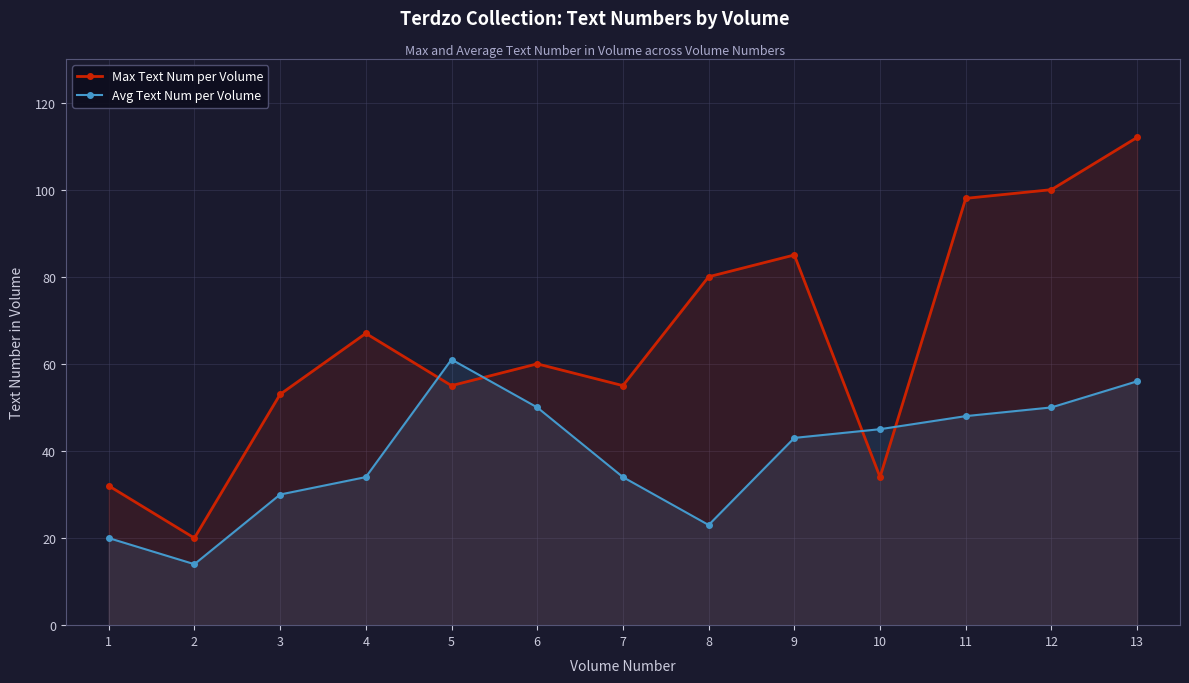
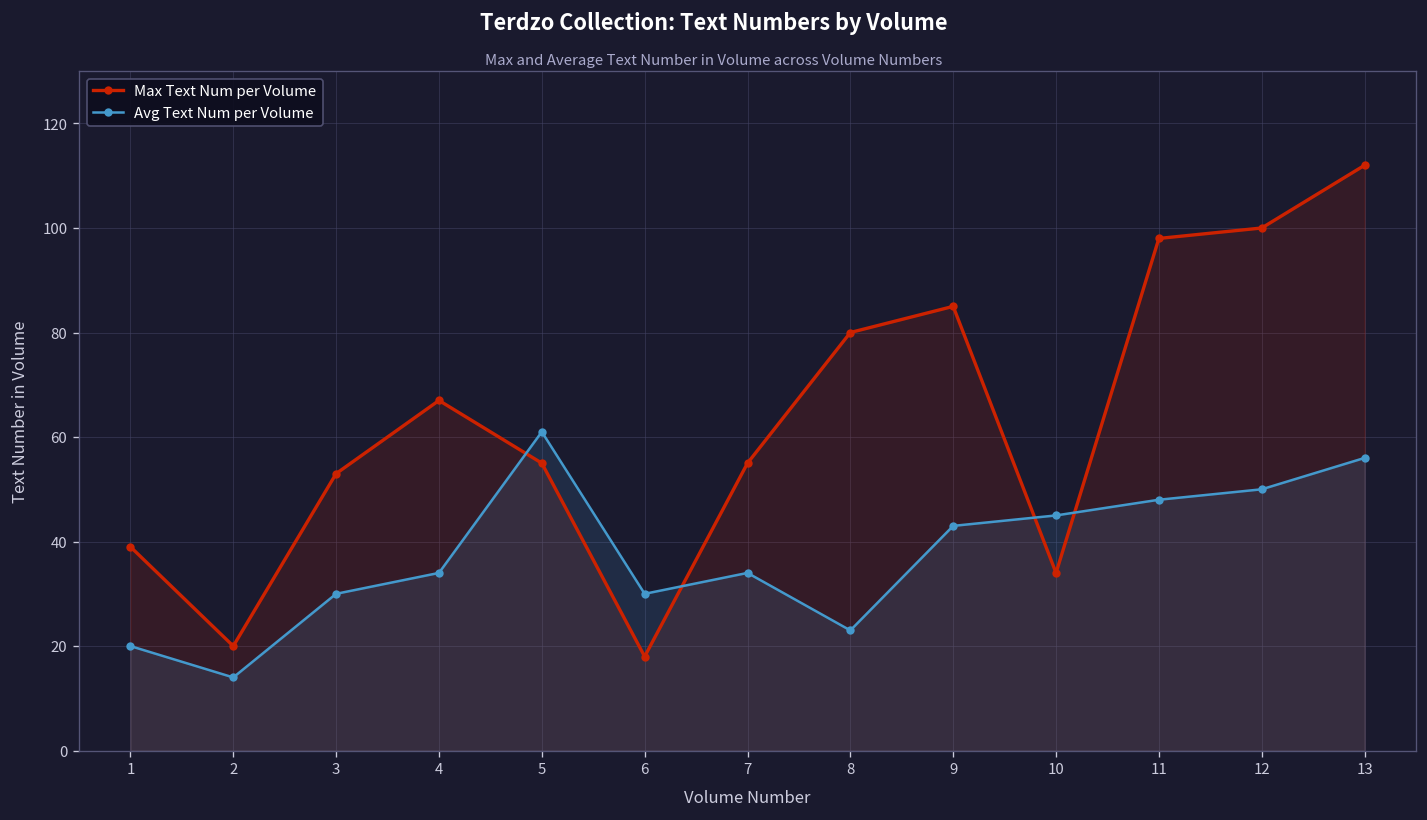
  {
    "Max Text Num per Volume": {
-     "1": 32,
+     "1": 39,
      "2": 20,
      "3": 53,
      "4": 67,
      "5": 55,
-     "6": 60,
+     "6": 18,
      "7": 55,
      "8": 80,
      "9": 85,
      "10": 34,
      "11": 98,
      "12": 100,
      "13": 112
    },
    "Avg Text Num per Volume": {
      "1": 20,
      "2": 14,
      "3": 30,
      "4": 34,
      "5": 61,
-     "6": 50,
+     "6": 30,
      "7": 34,
      "8": 23,
      "9": 43,
      "10": 45,
      "11": 48,
      "12": 50,
      "13": 56
    }
  }
